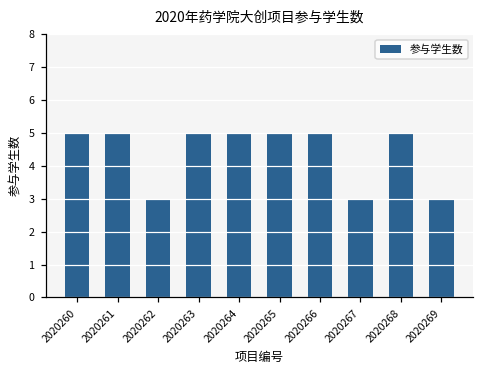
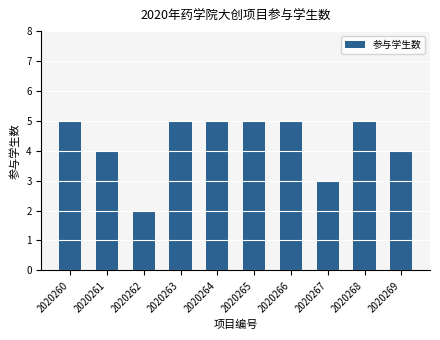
  {
    "2020260": 5,
-   "2020261": 5,
-   "2020262": 3,
+   "2020261": 4,
+   "2020262": 2,
    "2020263": 5,
    "2020264": 5,
    "2020265": 5,
    "2020266": 5,
    "2020267": 3,
    "2020268": 5,
-   "2020269": 3
+   "2020269": 4
  }
